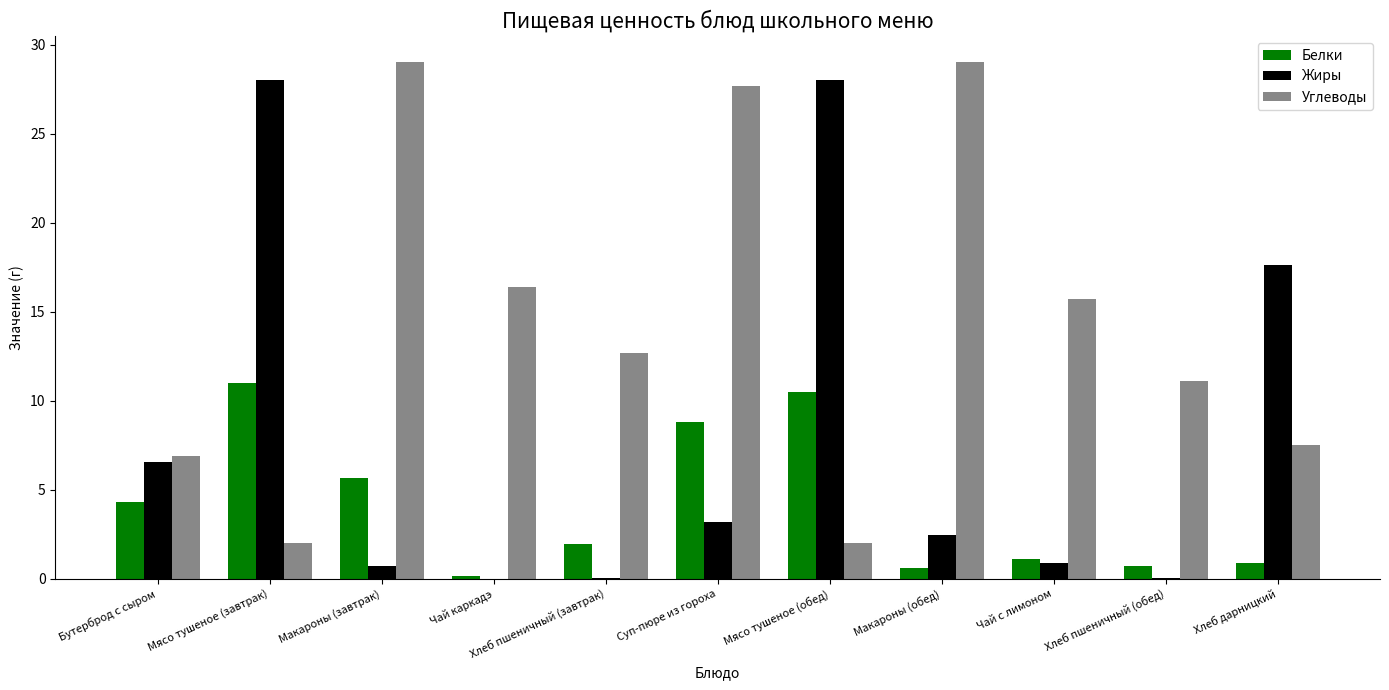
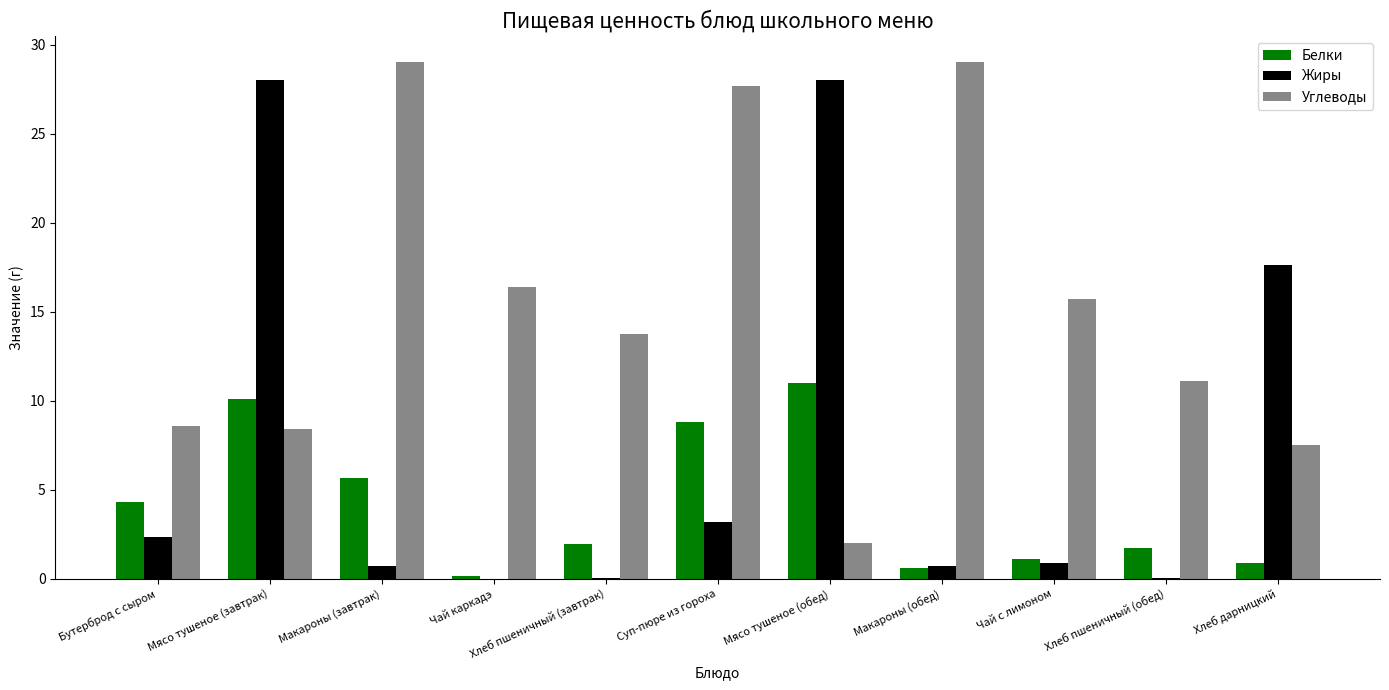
  {
    "Белки": {
      "Бутерброд с сыром": 4.3,
-     "Мясо тушеное (завтрак)": 11.0,
+     "Мясо тушеное (завтрак)": 10.1,
      "Макароны (завтрак)": 5.7,
      "Хлеб пшеничный (завтрак)": 2.0,
      "Суп-пюре из гороха": 8.8,
-     "Мясо тушеное (обед)": 10.5,
+     "Мясо тушеное (обед)": 11.0,
      "Макароны (обед)": 0.6,
      "Чай с лимоном": 1.1,
-     "Хлеб пшеничный (обед)": 0.7,
+     "Хлеб пшеничный (обед)": 1.7,
      "Хлеб дарницкий": 0.9
    },
    "Жиры": {
-     "Бутерброд с сыром": 6.5,
+     "Бутерброд с сыром": 2.3,
      "Мясо тушеное (завтрак)": 28.0,
      "Макароны (завтрак)": 0.7,
      "Чай каркадэ": 0.0,
      "Суп-пюре из гороха": 3.2,
      "Мясо тушеное (обед)": 28.0,
-     "Макароны (обед)": 2.4,
+     "Макароны (обед)": 0.7,
      "Чай с лимоном": 0.9,
      "Хлеб дарницкий": 17.6
    },
    "Углеводы": {
-     "Бутерброд с сыром": 6.9,
-     "Мясо тушеное (завтрак)": 2.0,
+     "Бутерброд с сыром": 8.6,
+     "Мясо тушеное (завтрак)": 8.4,
      "Макароны (завтрак)": 29.0,
      "Чай каркадэ": 16.4,
-     "Хлеб пшеничный (завтрак)": 12.7,
+     "Хлеб пшеничный (завтрак)": 13.7,
      "Суп-пюре из гороха": 27.7,
      "Мясо тушеное (обед)": 2.0,
      "Макароны (обед)": 29.0,
      "Чай с лимоном": 15.7,
      "Хлеб пшеничный (обед)": 11.1,
      "Хлеб дарницкий": 7.5
    }
  }
